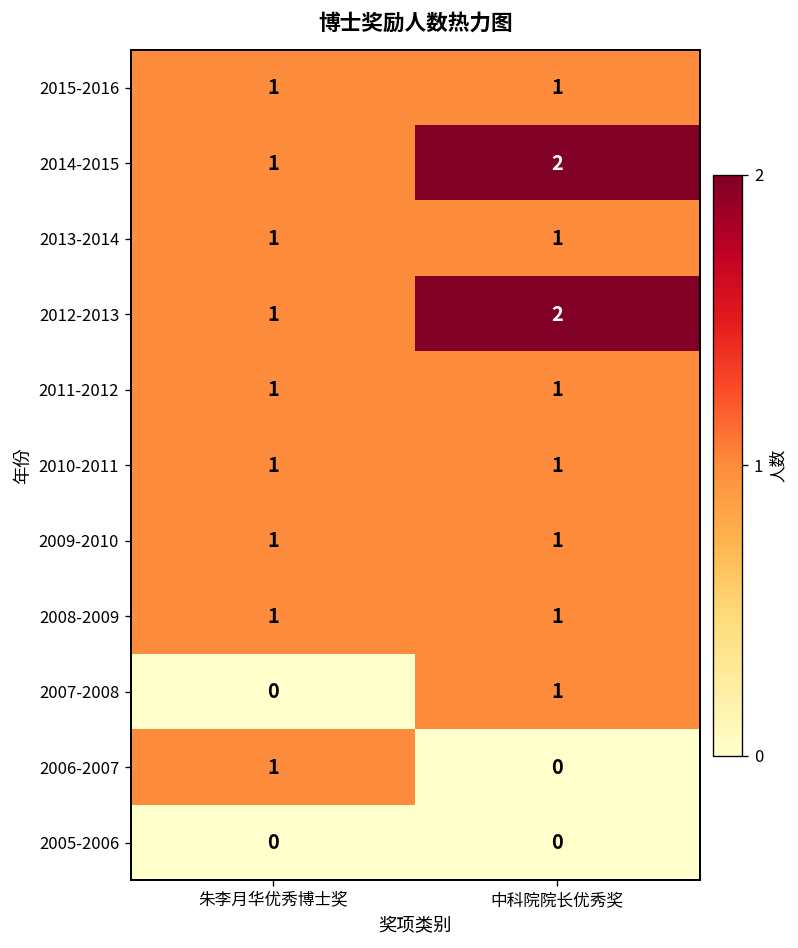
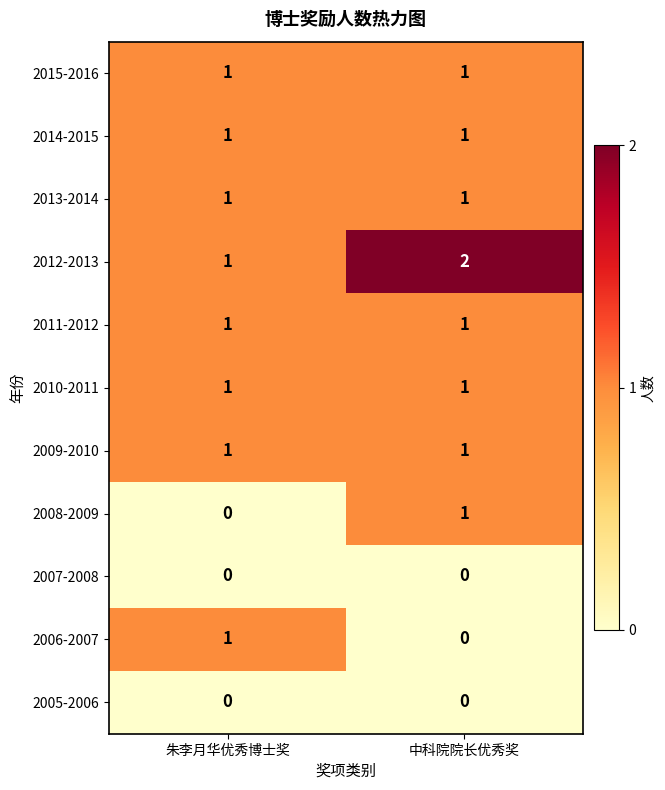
  {
    "2015-2016": {
      "朱李月华优秀博士奖": 1,
      "中科院院长优秀奖": 1
    },
    "2014-2015": {
      "朱李月华优秀博士奖": 1,
-     "中科院院长优秀奖": 2
+     "中科院院长优秀奖": 1
    },
    "2013-2014": {
      "朱李月华优秀博士奖": 1,
      "中科院院长优秀奖": 1
    },
    "2012-2013": {
      "朱李月华优秀博士奖": 1,
      "中科院院长优秀奖": 2
    },
    "2011-2012": {
      "朱李月华优秀博士奖": 1,
      "中科院院长优秀奖": 1
    },
    "2010-2011": {
      "朱李月华优秀博士奖": 1,
      "中科院院长优秀奖": 1
    },
    "2009-2010": {
      "朱李月华优秀博士奖": 1,
      "中科院院长优秀奖": 1
    },
    "2008-2009": {
-     "朱李月华优秀博士奖": 1,
+     "朱李月华优秀博士奖": 0,
      "中科院院长优秀奖": 1
    },
    "2007-2008": {
      "朱李月华优秀博士奖": 0,
-     "中科院院长优秀奖": 1
+     "中科院院长优秀奖": 0
    },
    "2006-2007": {
      "朱李月华优秀博士奖": 1,
      "中科院院长优秀奖": 0
    },
    "2005-2006": {
      "朱李月华优秀博士奖": 0,
      "中科院院长优秀奖": 0
    }
  }
